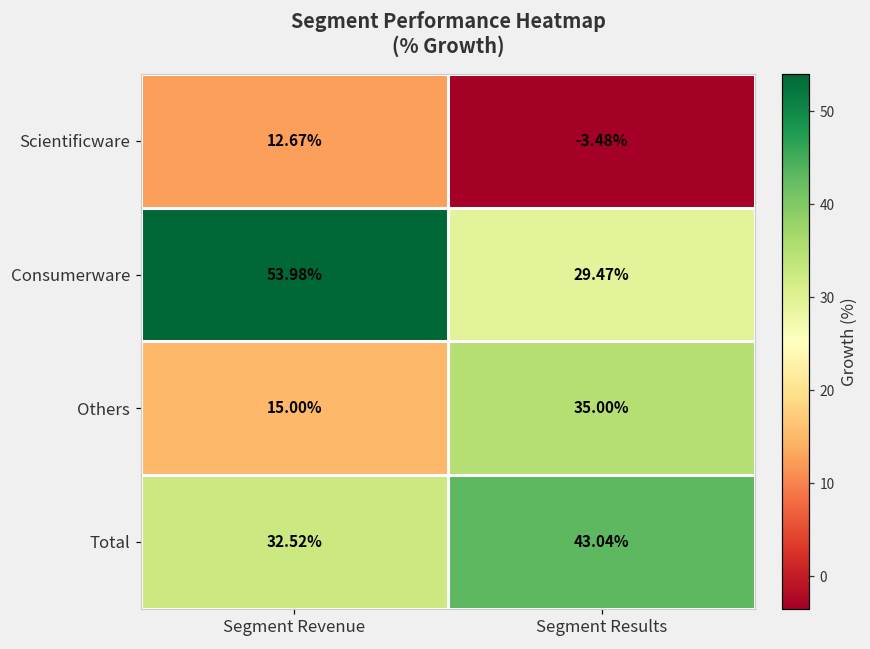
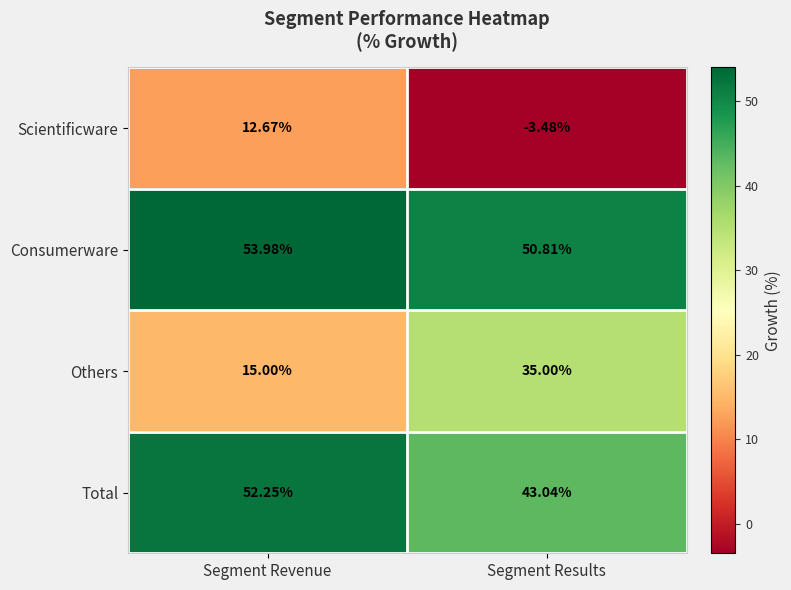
  {
    "Scientificware": {
      "Segment Revenue": "12.67%",
      "Segment Results": "-3.48%"
    },
    "Consumerware": {
      "Segment Revenue": "53.98%",
-     "Segment Results": "29.47%"
+     "Segment Results": "50.81%"
    },
    "Others": {
      "Segment Revenue": "15.00%",
      "Segment Results": "35.00%"
    },
    "Total": {
-     "Segment Revenue": "32.52%",
+     "Segment Revenue": "52.25%",
      "Segment Results": "43.04%"
    }
  }
